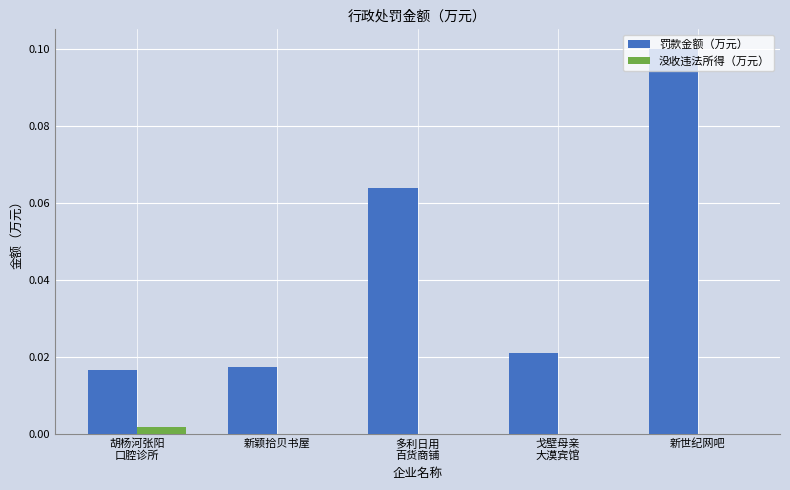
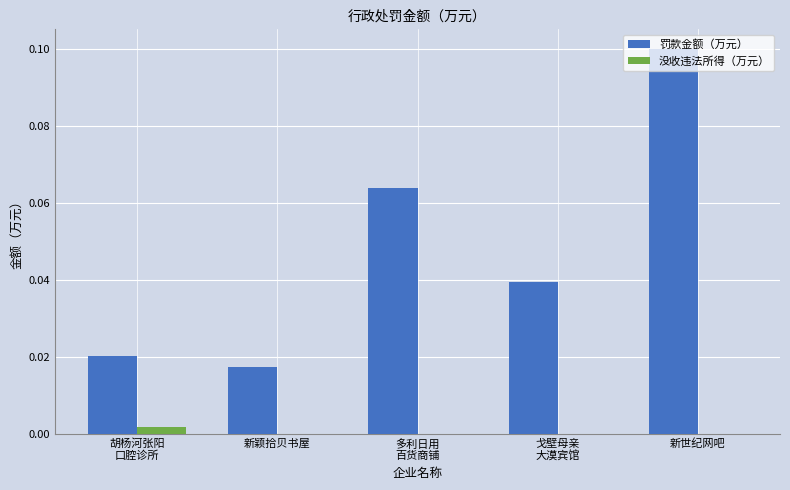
  {
    "罚款金额（万元）": {
-     "胡杨河张阳 口腔诊所": 0.016,
+     "胡杨河张阳 口腔诊所": 0.020,
      "新颖拾贝书屋": 0.017,
      "多利日用 百货商铺": 0.064,
-     "戈壁母亲 大漠宾馆": 0.021
+     "戈壁母亲 大漠宾馆": 0.039
    },
    "没收违法所得（万元）": {
      "胡杨河张阳 口腔诊所": 0.002,
      "新颖拾贝书屋": 0.000,
      "多利日用 百货商铺": 0.000,
      "戈壁母亲 大漠宾馆": 0.000,
      "新世纪网吧": 0.000
    }
  }
